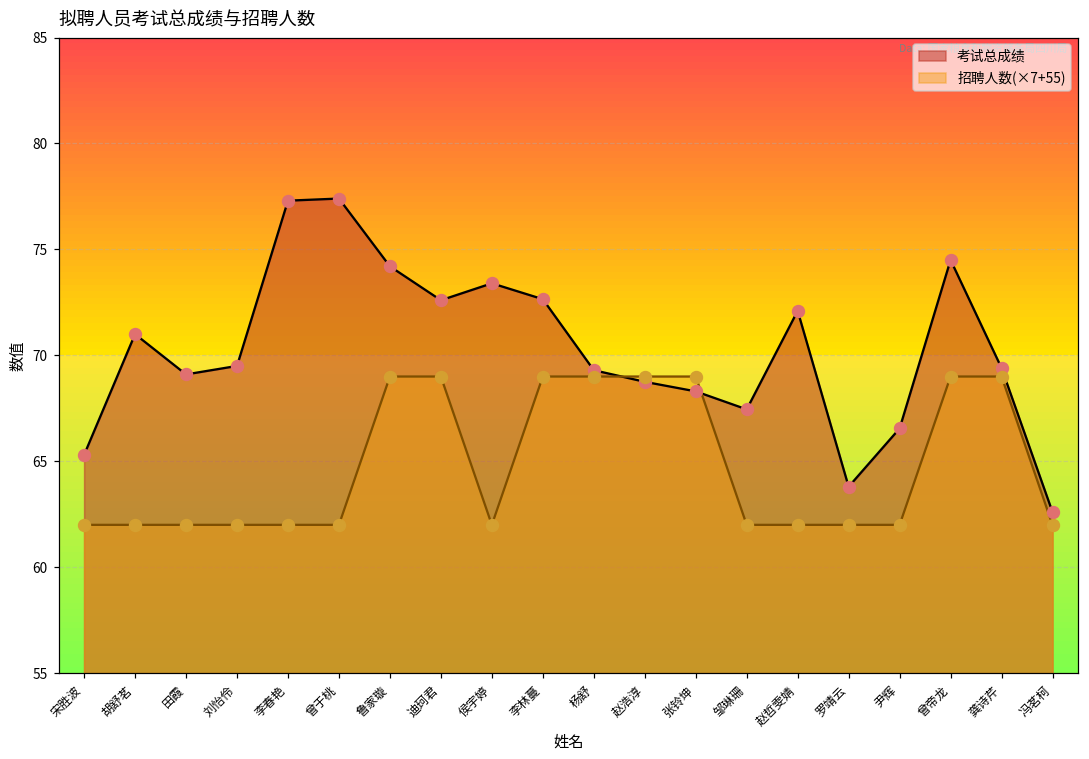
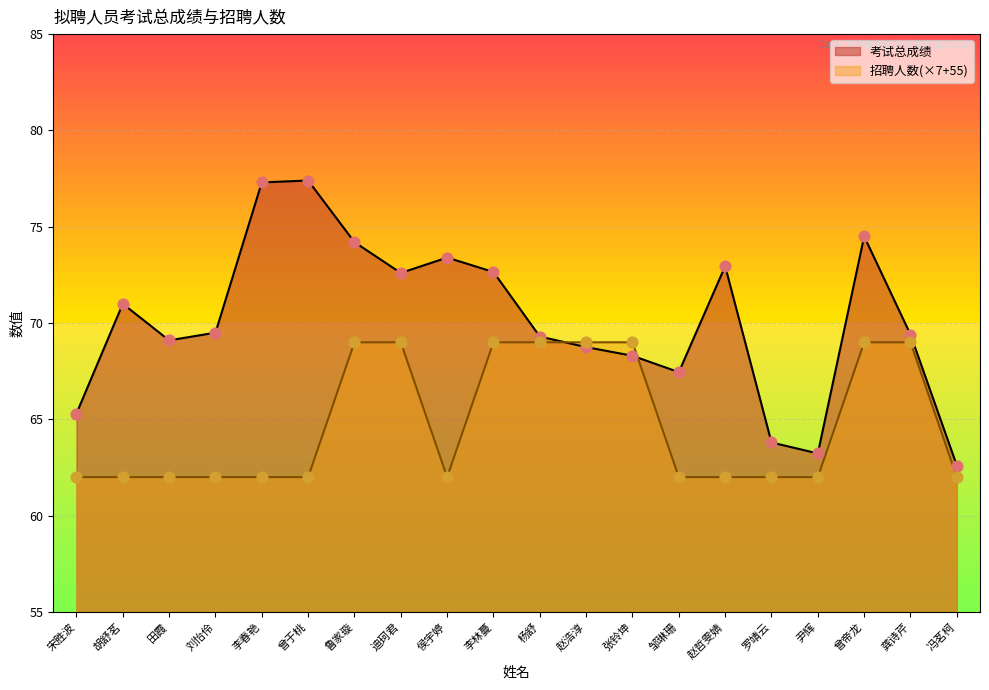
  {
    "考试总成绩": {
      "宋胜波": 65.3,
      "胡舒茗": 71.0,
      "田霞": 69.1,
      "刘怡伶": 69.5,
      "李春艳": 77.3,
      "曾于桃": 77.4,
      "鲁家璇": 74.2,
      "迪珂君": 72.6,
      "侯宇婷": 73.4,
      "李林蔓": 72.7,
      "杨舒": 69.3,
      "赵浩淳": 68.8,
      "张铃坤": 68.3,
      "邹琳珊": 67.5,
-     "赵哲雯婧": 72.1,
+     "赵哲雯婧": 73.0,
      "罗靖云": 63.8,
-     "尹辉": 66.6,
+     "尹辉": 63.2,
      "曾帝龙": 74.5,
      "龚诗芹": 69.4,
      "冯茗柯": 62.6
    },
    "招聘人数(×7+55)": {
      "宋胜波": 62.0,
      "胡舒茗": 62.0,
      "田霞": 62.0,
      "刘怡伶": 62.0,
      "李春艳": 62.0,
      "曾于桃": 62.0,
      "鲁家璇": 69.0,
      "迪珂君": 69.0,
      "侯宇婷": 62.0,
      "李林蔓": 69.0,
      "杨舒": 69.0,
      "赵浩淳": 69.0,
      "张铃坤": 69.0,
      "邹琳珊": 62.0,
      "赵哲雯婧": 62.0,
      "罗靖云": 62.0,
      "尹辉": 62.0,
      "曾帝龙": 69.0,
      "龚诗芹": 69.0,
      "冯茗柯": 62.0
    }
  }
